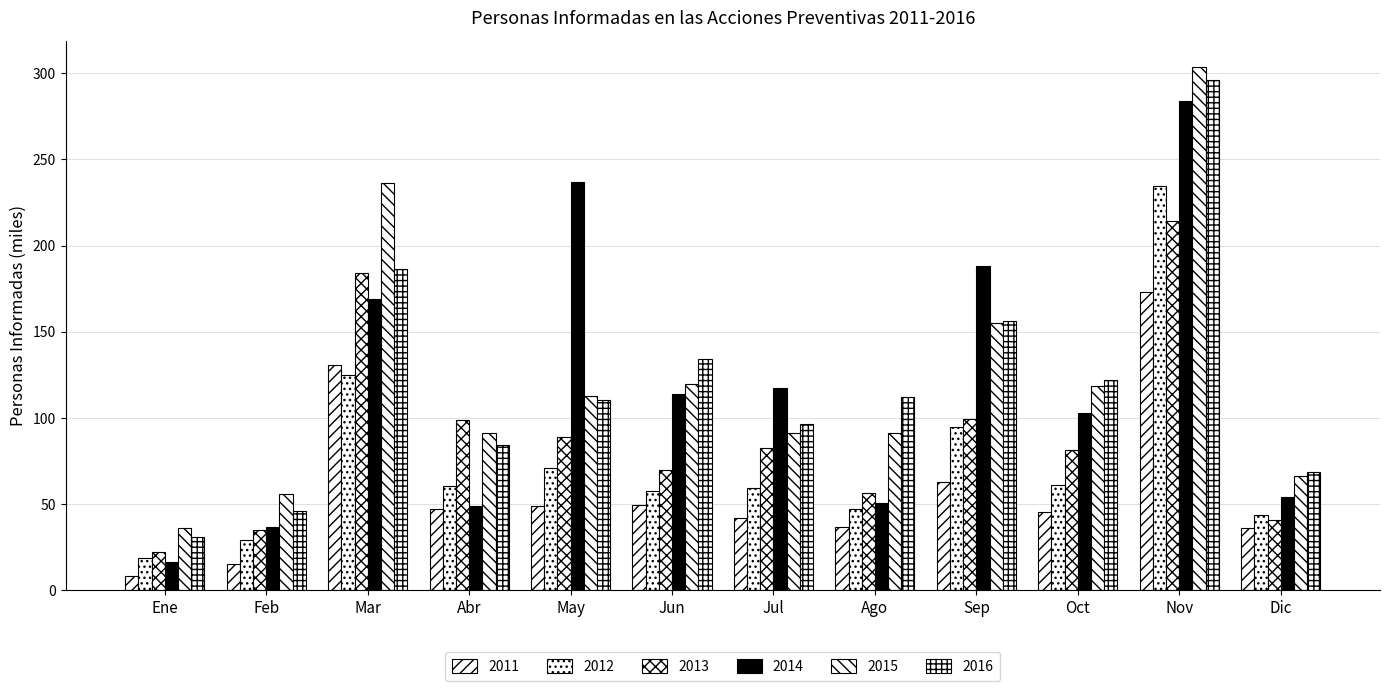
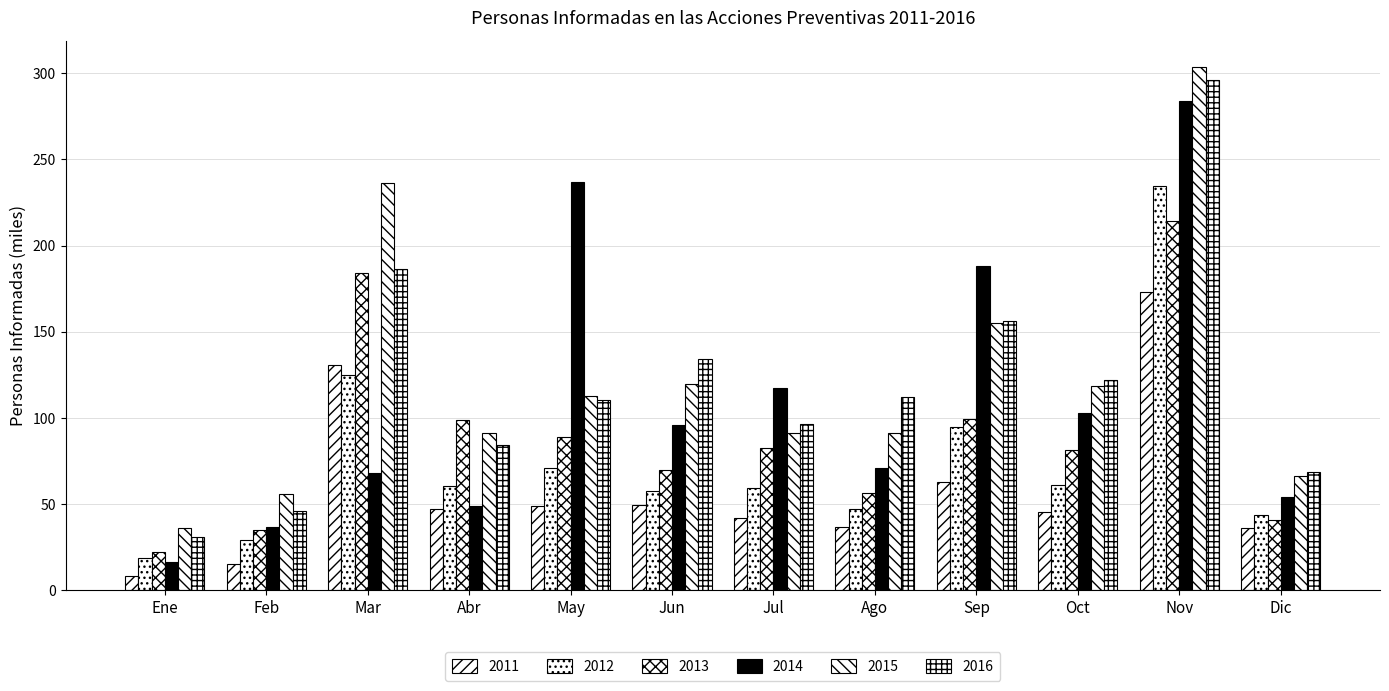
  {
    "2014": {
      "Ene": 17,
      "Feb": 37,
-     "Mar": 169,
+     "Mar": 68,
      "Abr": 49,
      "May": 237,
-     "Jun": 114,
+     "Jun": 96,
      "Jul": 118,
-     "Ago": 51,
+     "Ago": 71,
      "Sep": 188,
      "Oct": 103,
      "Nov": 284,
      "Dic": 54
    }
  }
